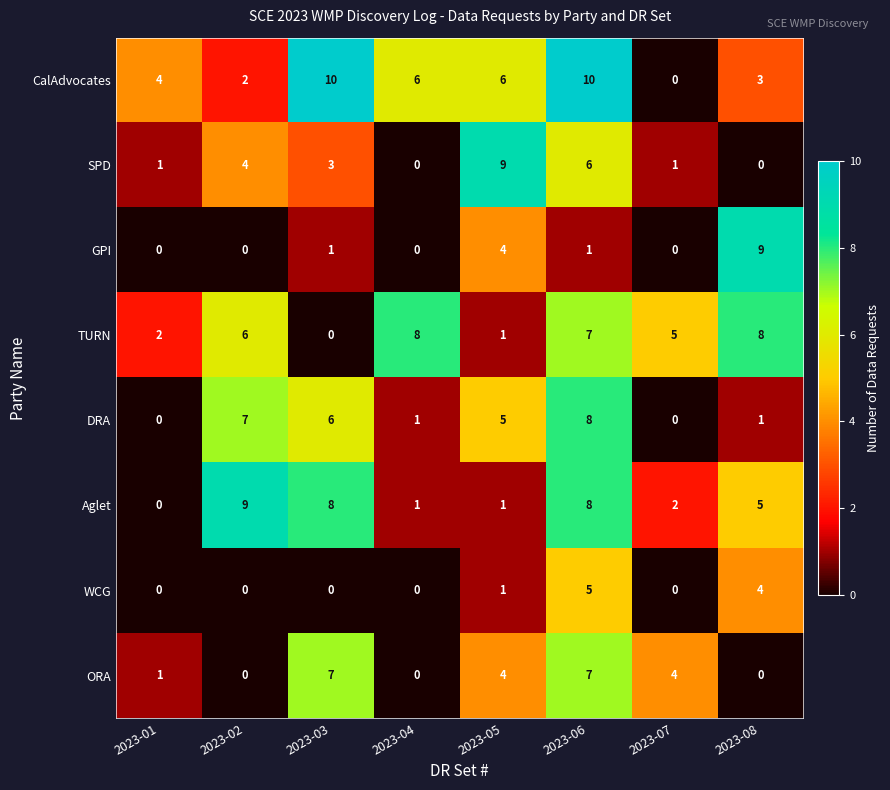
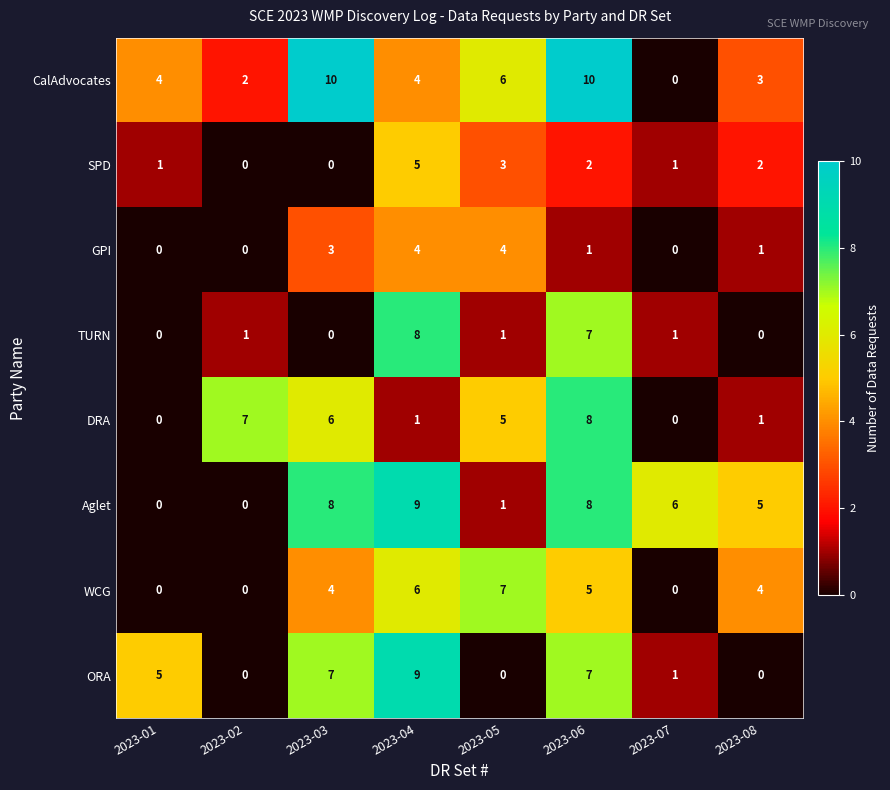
  {
    "CalAdvocates": {
      "2023-01": 4,
      "2023-02": 2,
      "2023-03": 10,
-     "2023-04": 6,
+     "2023-04": 4,
      "2023-05": 6,
      "2023-06": 10,
      "2023-07": 0,
      "2023-08": 3
    },
    "SPD": {
      "2023-01": 1,
-     "2023-02": 4,
-     "2023-03": 3,
-     "2023-04": 0,
-     "2023-05": 9,
-     "2023-06": 6,
+     "2023-02": 0,
+     "2023-03": 0,
+     "2023-04": 5,
+     "2023-05": 3,
+     "2023-06": 2,
      "2023-07": 1,
-     "2023-08": 0
+     "2023-08": 2
    },
    "GPI": {
      "2023-01": 0,
      "2023-02": 0,
-     "2023-03": 1,
-     "2023-04": 0,
+     "2023-03": 3,
+     "2023-04": 4,
      "2023-05": 4,
      "2023-06": 1,
      "2023-07": 0,
-     "2023-08": 9
+     "2023-08": 1
    },
    "TURN": {
-     "2023-01": 2,
-     "2023-02": 6,
+     "2023-01": 0,
+     "2023-02": 1,
      "2023-03": 0,
      "2023-04": 8,
      "2023-05": 1,
      "2023-06": 7,
-     "2023-07": 5,
-     "2023-08": 8
+     "2023-07": 1,
+     "2023-08": 0
    },
    "DRA": {
      "2023-01": 0,
      "2023-02": 7,
      "2023-03": 6,
      "2023-04": 1,
      "2023-05": 5,
      "2023-06": 8,
      "2023-07": 0,
      "2023-08": 1
    },
    "Aglet": {
      "2023-01": 0,
-     "2023-02": 9,
+     "2023-02": 0,
      "2023-03": 8,
-     "2023-04": 1,
+     "2023-04": 9,
      "2023-05": 1,
      "2023-06": 8,
-     "2023-07": 2,
+     "2023-07": 6,
      "2023-08": 5
    },
    "WCG": {
      "2023-01": 0,
      "2023-02": 0,
-     "2023-03": 0,
-     "2023-04": 0,
-     "2023-05": 1,
+     "2023-03": 4,
+     "2023-04": 6,
+     "2023-05": 7,
      "2023-06": 5,
      "2023-07": 0,
      "2023-08": 4
    },
    "ORA": {
-     "2023-01": 1,
+     "2023-01": 5,
      "2023-02": 0,
      "2023-03": 7,
-     "2023-04": 0,
-     "2023-05": 4,
+     "2023-04": 9,
+     "2023-05": 0,
      "2023-06": 7,
-     "2023-07": 4,
+     "2023-07": 1,
      "2023-08": 0
    }
  }
